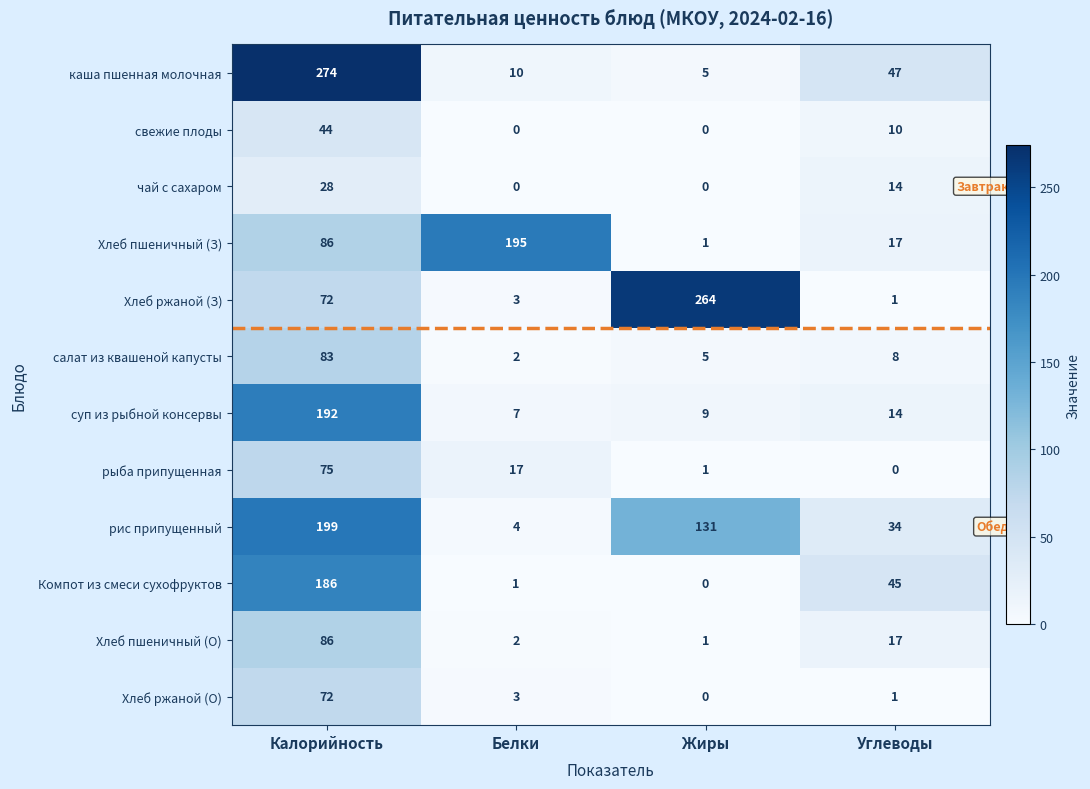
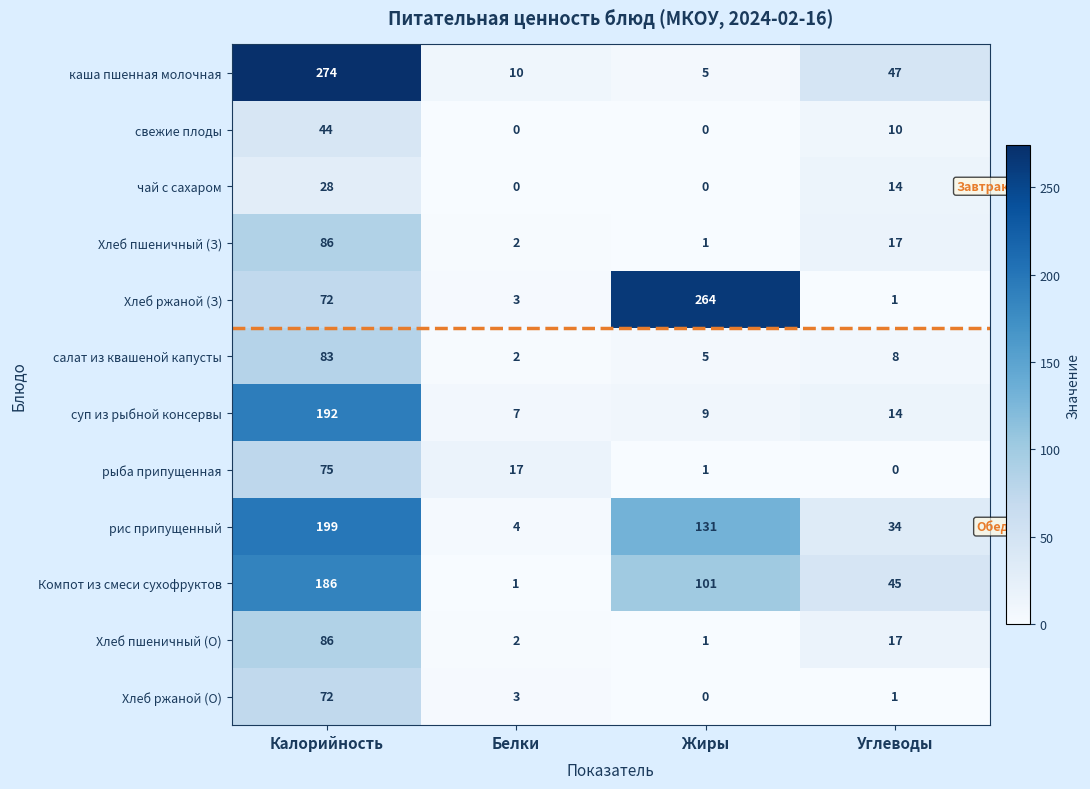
  {
    "каша пшенная молочная": {
      "Калорийность": 274,
      "Белки": 10,
      "Жиры": 5,
      "Углеводы": 47
    },
    "свежие плоды": {
      "Калорийность": 44,
      "Белки": 0,
      "Жиры": 0,
      "Углеводы": 10
    },
    "чай с сахаром": {
      "Калорийность": 28,
      "Белки": 0,
      "Жиры": 0,
      "Углеводы": 14
    },
    "Хлеб пшеничный (З)": {
      "Калорийность": 86,
-     "Белки": 195,
+     "Белки": 2,
      "Жиры": 1,
      "Углеводы": 17
    },
    "Хлеб ржаной (З)": {
      "Калорийность": 72,
      "Белки": 3,
      "Жиры": 264,
      "Углеводы": 1
    },
    "салат из квашеной капусты": {
      "Калорийность": 83,
      "Белки": 2,
      "Жиры": 5,
      "Углеводы": 8
    },
    "суп из рыбной консервы": {
      "Калорийность": 192,
      "Белки": 7,
      "Жиры": 9,
      "Углеводы": 14
    },
    "рыба припущенная": {
      "Калорийность": 75,
      "Белки": 17,
      "Жиры": 1,
      "Углеводы": 0
    },
    "рис припущенный": {
      "Калорийность": 199,
      "Белки": 4,
      "Жиры": 131,
      "Углеводы": 34
    },
    "Компот из смеси сухофруктов": {
      "Калорийность": 186,
      "Белки": 1,
-     "Жиры": 0,
+     "Жиры": 101,
      "Углеводы": 45
    },
    "Хлеб пшеничный (О)": {
      "Калорийность": 86,
      "Белки": 2,
      "Жиры": 1,
      "Углеводы": 17
    },
    "Хлеб ржаной (О)": {
      "Калорийность": 72,
      "Белки": 3,
      "Жиры": 0,
      "Углеводы": 1
    }
  }
